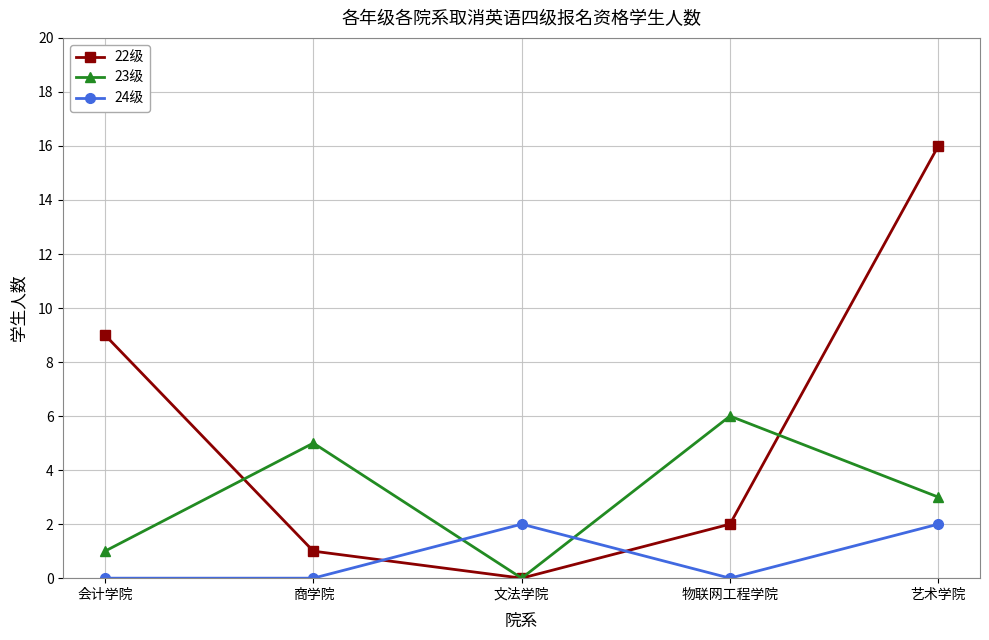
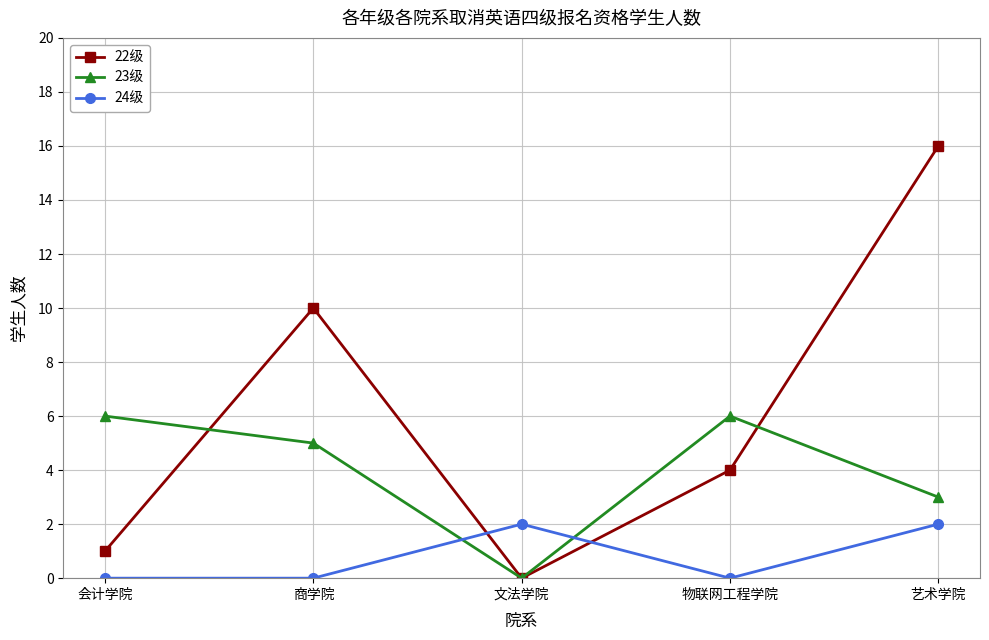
  {
    "22级": {
-     "会计学院": 9,
-     "商学院": 1,
-     "物联网工程学院": 2,
+     "会计学院": 1,
+     "商学院": 10,
+     "物联网工程学院": 4,
      "艺术学院": 16
    },
    "23级": {
-     "会计学院": 1,
+     "会计学院": 6,
      "商学院": 5,
      "物联网工程学院": 6,
      "艺术学院": 3
    },
    "24级": {
      "会计学院": 0,
      "商学院": 0,
      "文法学院": 2,
      "物联网工程学院": 0,
      "艺术学院": 2
    }
  }
